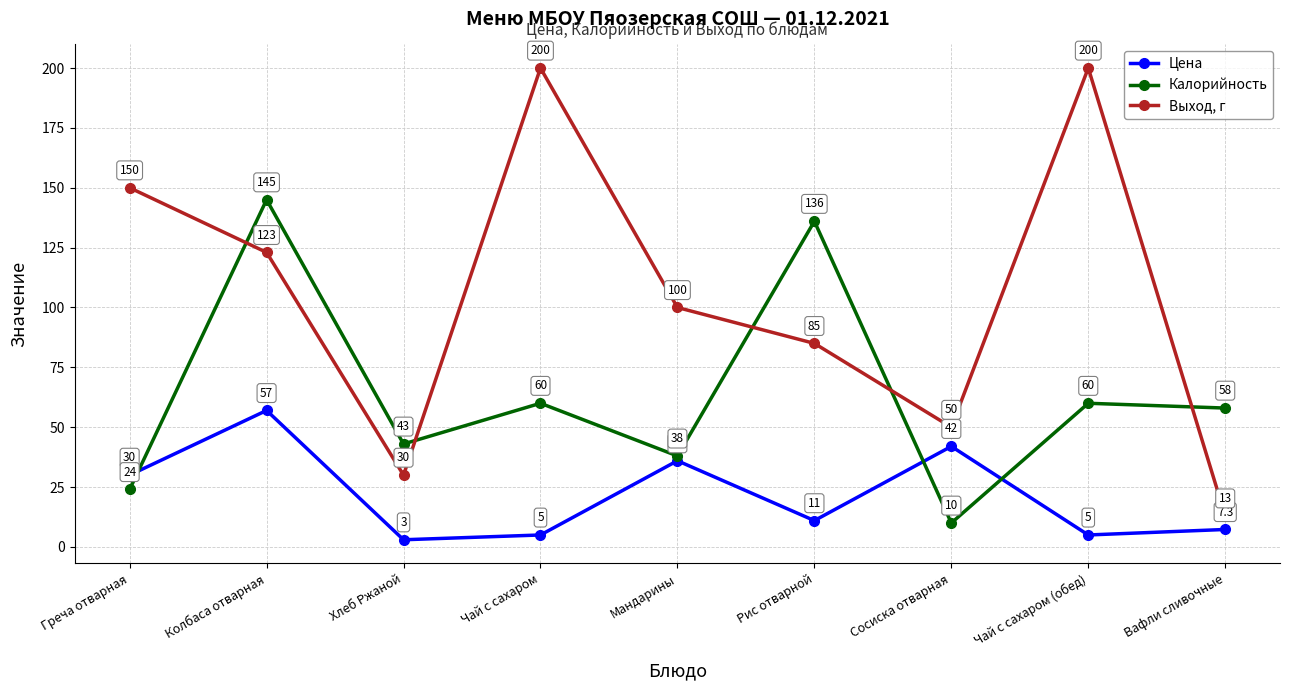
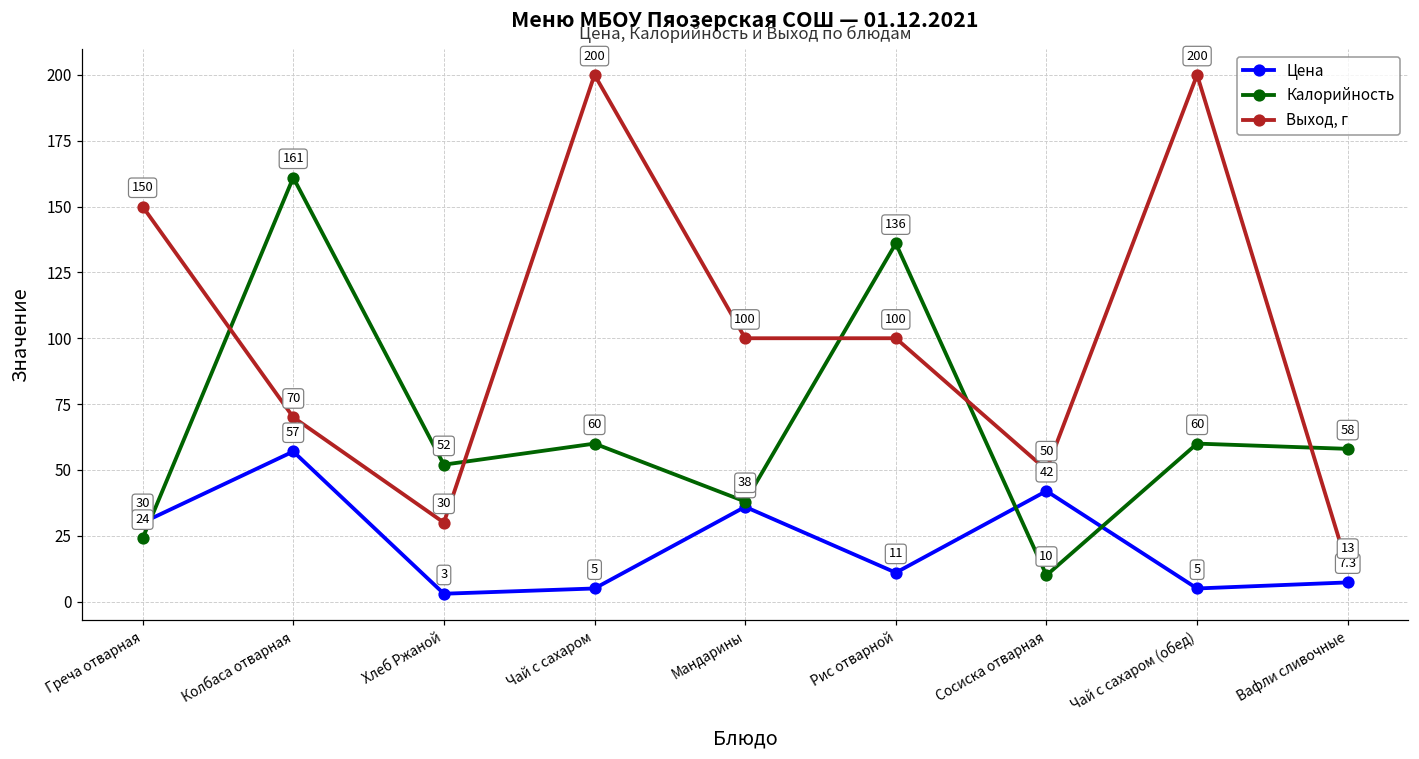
  {
    "Калорийность": {
-     "Колбаса отварная": 145,
-     "Хлеб Ржаной": 43
+     "Колбаса отварная": 161,
+     "Хлеб Ржаной": 52
    },
    "Выход, г": {
-     "Колбаса отварная": 123,
-     "Рис отварной": 85
+     "Колбаса отварная": 70,
+     "Рис отварной": 100
    }
  }
